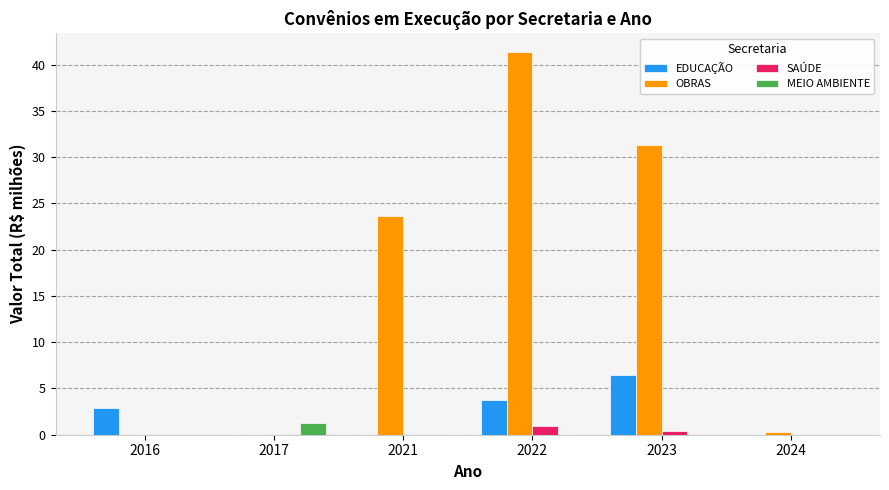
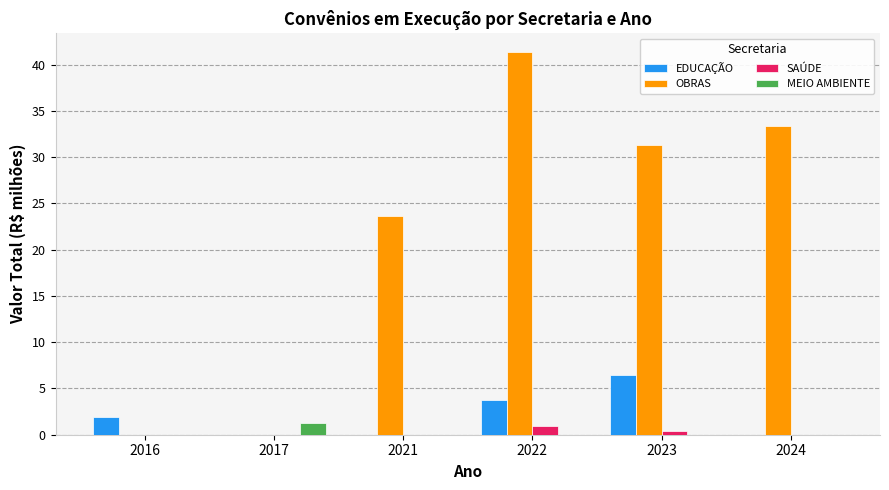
  {
    "EDUCAÇÃO": {
-     "2016": 3,
+     "2016": 2,
      "2017": 0,
      "2021": 0,
      "2022": 4,
      "2023": 6,
      "2024": 0
    },
    "OBRAS": {
      "2016": 0,
      "2017": 0,
      "2021": 24,
      "2022": 41,
      "2023": 31,
-     "2024": 0
+     "2024": 33
    },
    "SAÚDE": {
      "2016": 0,
      "2017": 0,
      "2021": 0,
      "2022": 1,
      "2023": 0,
      "2024": 0
    },
    "MEIO AMBIENTE": {
      "2016": 0,
      "2017": 1,
      "2021": 0,
      "2022": 0,
      "2023": 0,
      "2024": 0
    }
  }
